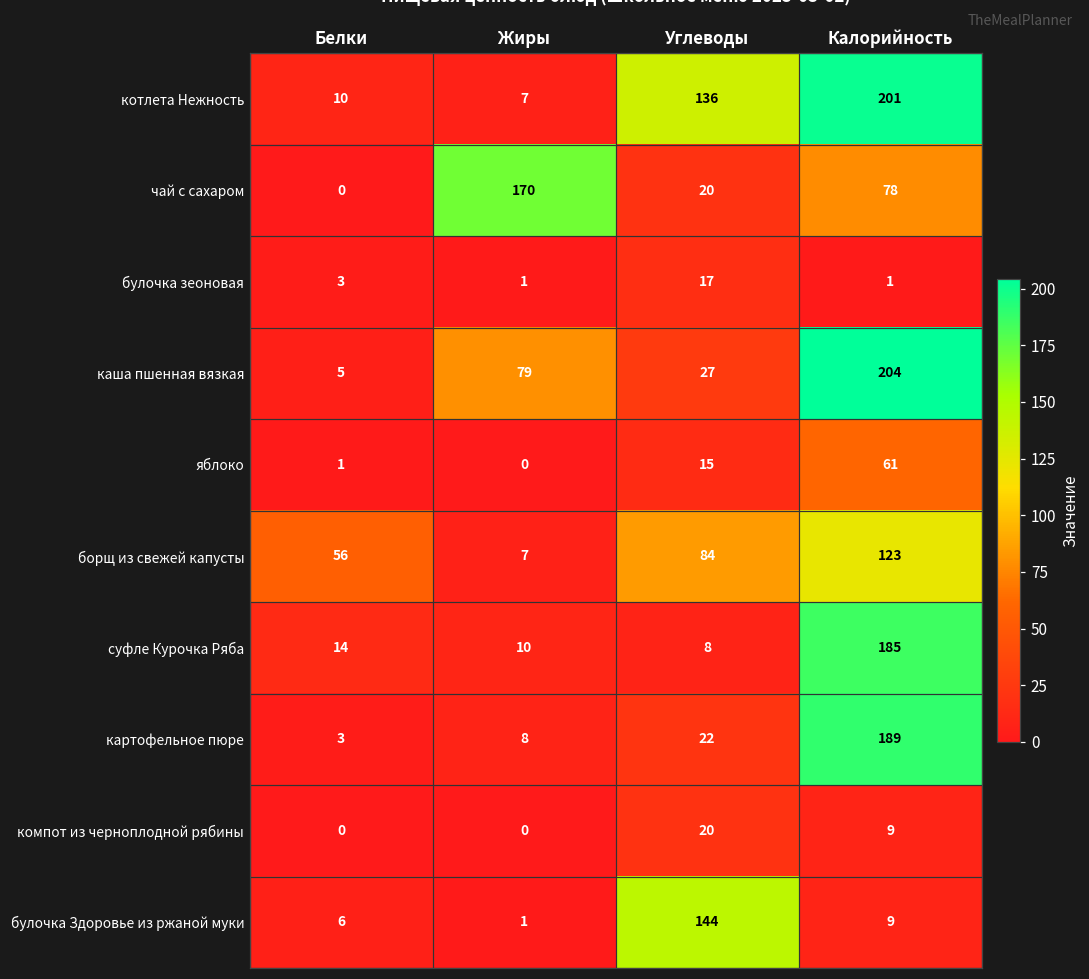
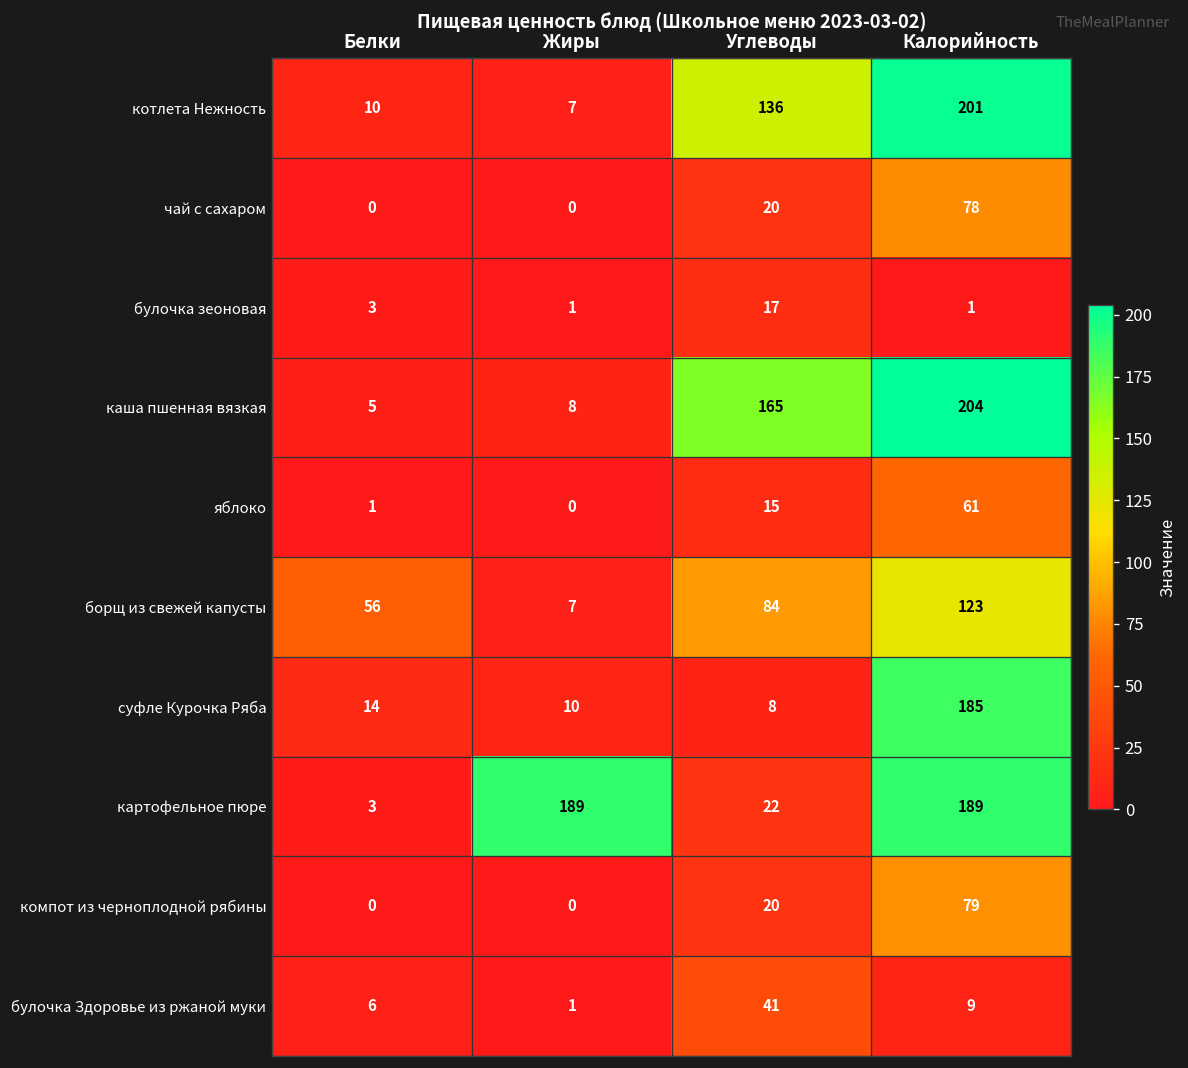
  {
    "котлета Нежность": {
      "Белки": 10,
      "Жиры": 7,
      "Углеводы": 136,
      "Калорийность": 201
    },
    "чай с сахаром": {
      "Белки": 0,
-     "Жиры": 170,
+     "Жиры": 0,
      "Углеводы": 20,
      "Калорийность": 78
    },
    "булочка зеоновая": {
      "Белки": 3,
      "Жиры": 1,
      "Углеводы": 17,
      "Калорийность": 1
    },
    "каша пшенная вязкая": {
      "Белки": 5,
-     "Жиры": 79,
-     "Углеводы": 27,
+     "Жиры": 8,
+     "Углеводы": 165,
      "Калорийность": 204
    },
    "яблоко": {
      "Белки": 1,
      "Жиры": 0,
      "Углеводы": 15,
      "Калорийность": 61
    },
    "борщ из свежей капусты": {
      "Белки": 56,
      "Жиры": 7,
      "Углеводы": 84,
      "Калорийность": 123
    },
    "суфле Курочка Ряба": {
      "Белки": 14,
      "Жиры": 10,
      "Углеводы": 8,
      "Калорийность": 185
    },
    "картофельное пюре": {
      "Белки": 3,
-     "Жиры": 8,
+     "Жиры": 189,
      "Углеводы": 22,
      "Калорийность": 189
    },
    "компот из черноплодной рябины": {
      "Белки": 0,
      "Жиры": 0,
      "Углеводы": 20,
-     "Калорийность": 9
+     "Калорийность": 79
    },
    "булочка Здоровье из ржаной муки": {
      "Белки": 6,
      "Жиры": 1,
-     "Углеводы": 144,
+     "Углеводы": 41,
      "Калорийность": 9
    }
  }
